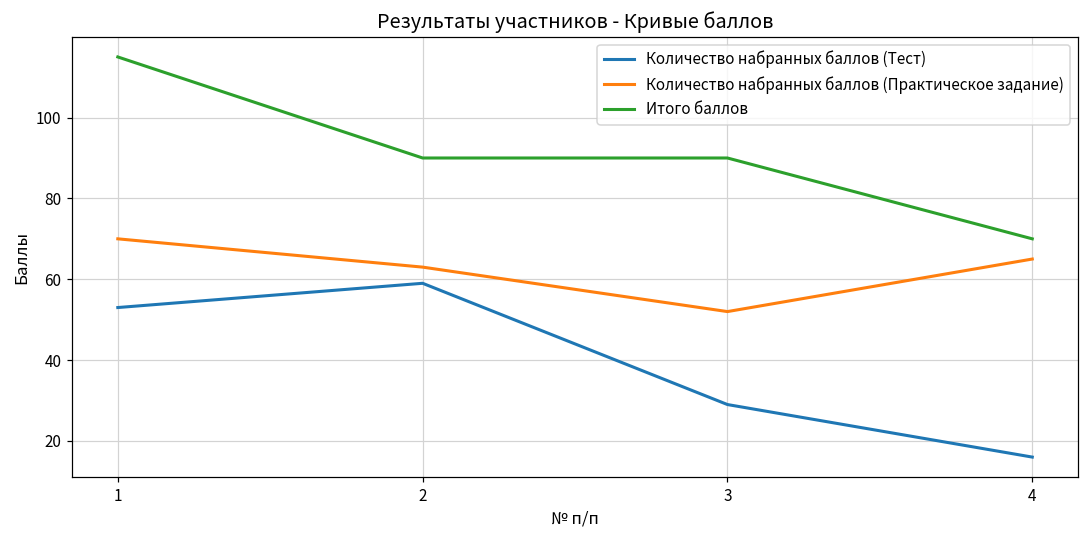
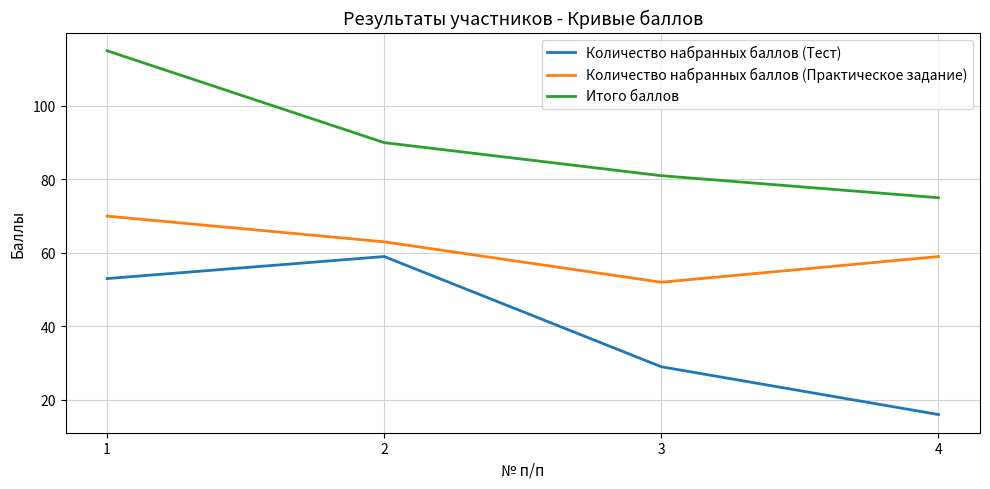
  {
    "Количество набранных баллов (Тест)": {
      "1": 53,
      "2": 59,
      "3": 29,
      "4": 16
    },
    "Количество набранных баллов (Практическое задание)": {
      "1": 70,
      "2": 63,
      "3": 52,
-     "4": 65
+     "4": 59
    },
    "Итого баллов": {
      "1": 115,
      "2": 90,
-     "3": 90,
-     "4": 70
+     "3": 81,
+     "4": 75
    }
  }
